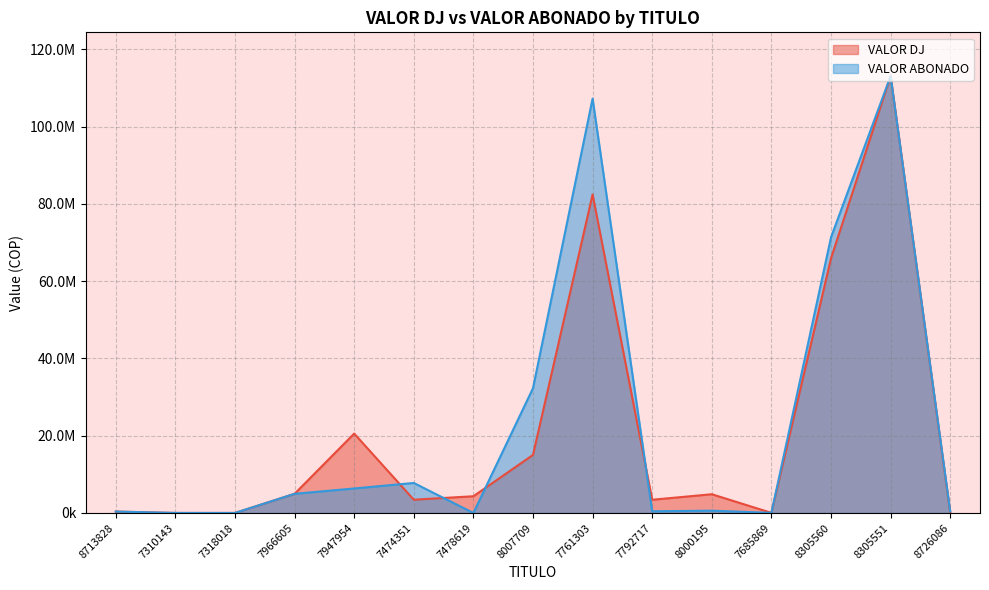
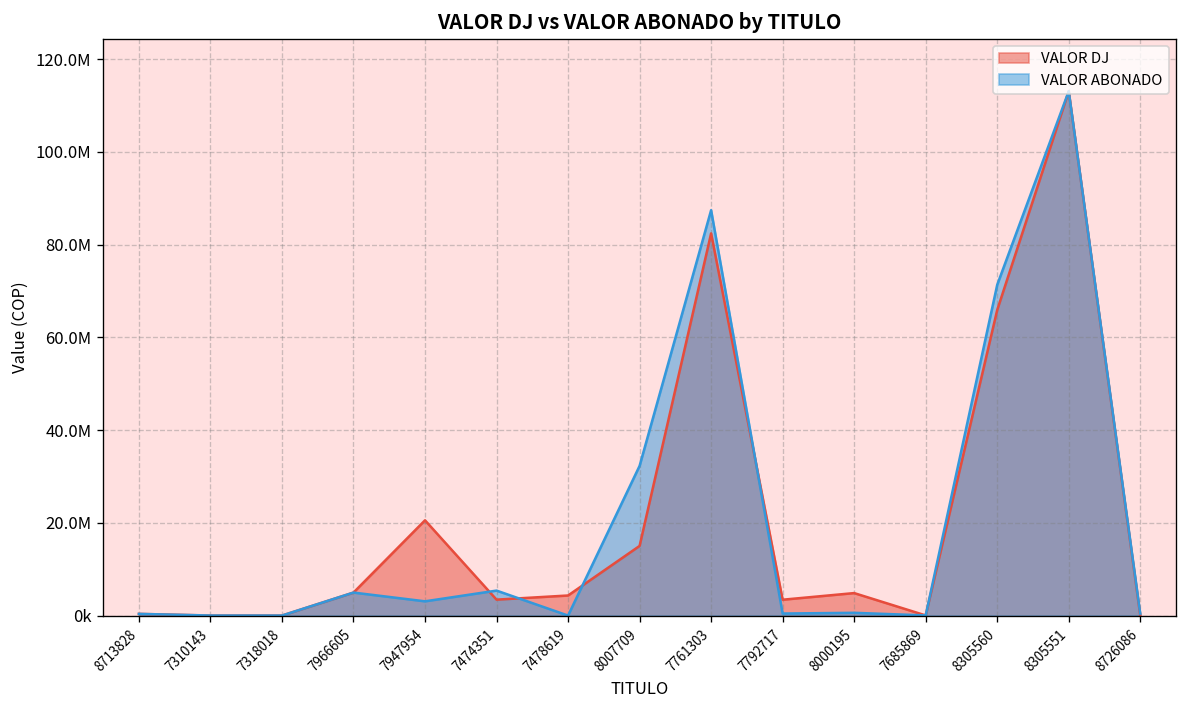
  {
    "VALOR DJ": {
      "7947954": 21000000,
      "7474351": 3000000,
      "7478619": 4000000,
      "8007709": 15000000,
      "7761303": 82000000,
      "7792717": 3000000,
      "8000195": 5000000,
      "8305560": 66000000
    },
    "VALOR ABONADO": {
-     "7947954": 6000000,
-     "7474351": 8000000,
+     "7947954": 3000000,
+     "7474351": 5000000,
      "7478619": 0,
      "8007709": 32000000,
-     "7761303": 107000000,
+     "7761303": 87000000,
      "7792717": 0,
      "8000195": 1000000,
      "8305560": 71000000
    }
  }
